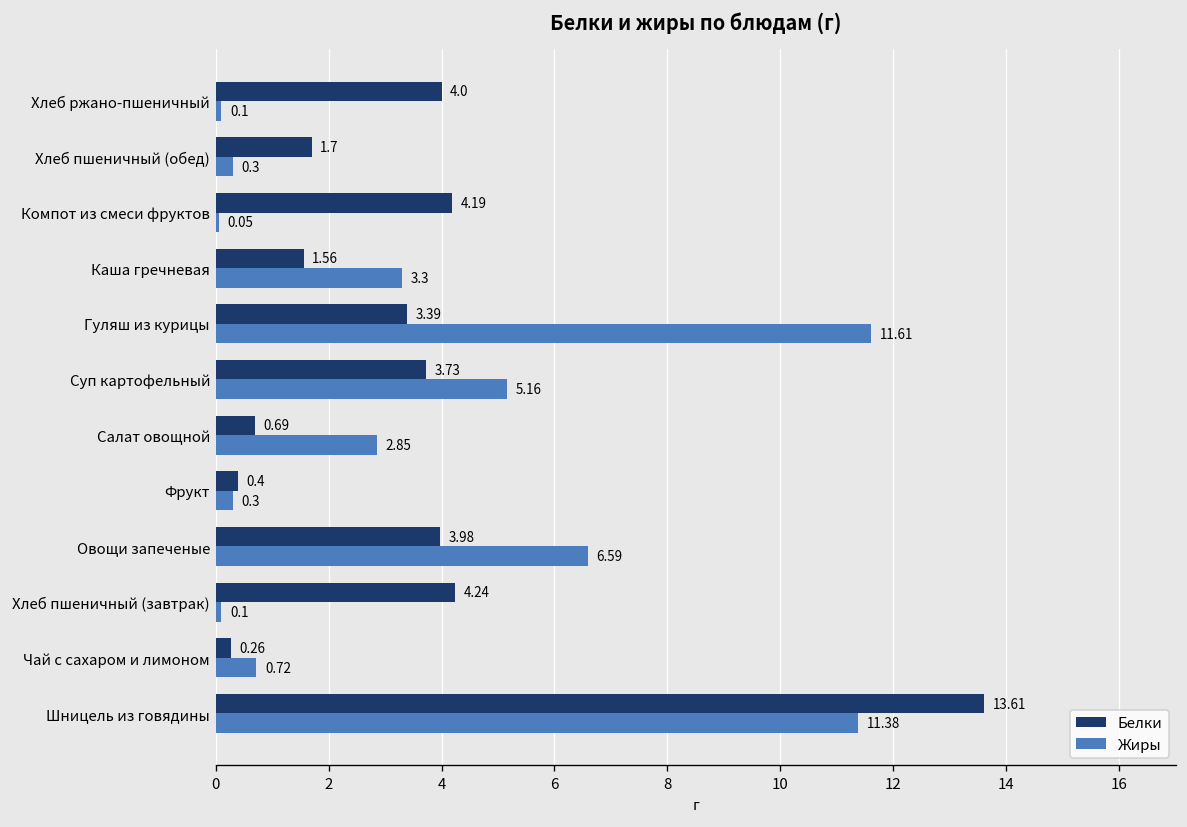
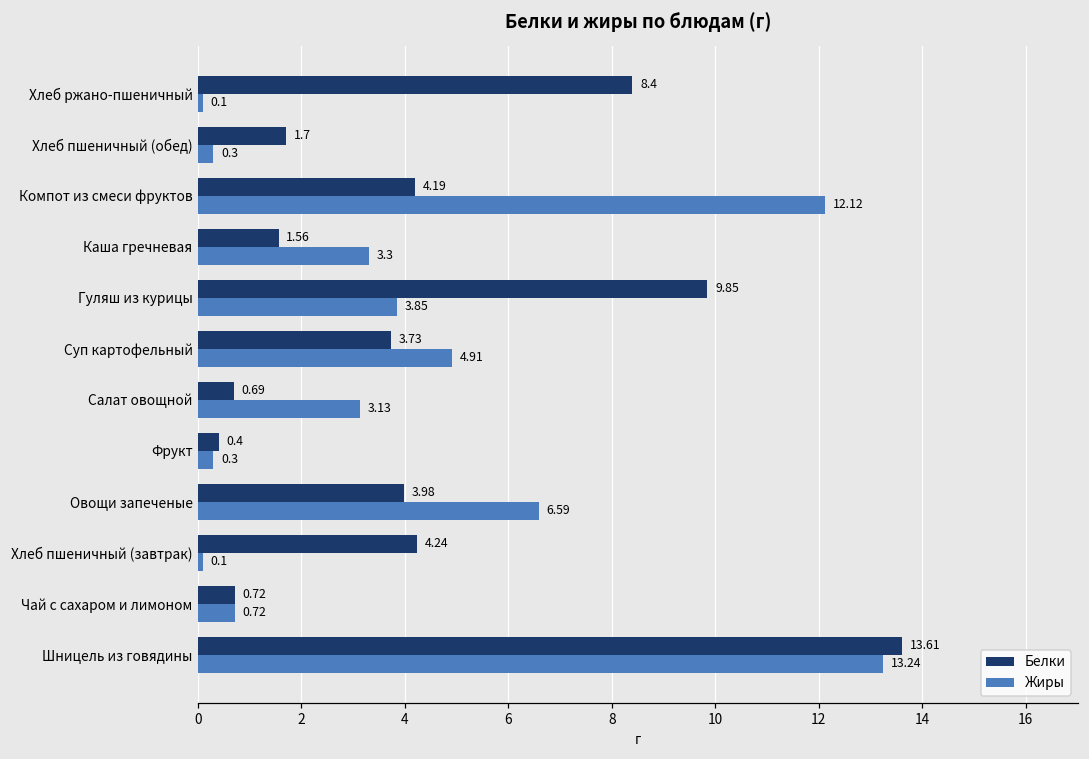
  {
    "Белки": {
-     "Хлеб ржано-пшеничный": 4.0,
+     "Хлеб ржано-пшеничный": 8.4,
      "Хлеб пшеничный (обед)": 1.7,
      "Компот из смеси фруктов": 4.19,
      "Каша гречневая": 1.56,
-     "Гуляш из курицы": 3.39,
+     "Гуляш из курицы": 9.85,
      "Суп картофельный": 3.73,
      "Салат овощной": 0.69,
      "Фрукт": 0.4,
      "Овощи запеченые": 3.98,
      "Хлеб пшеничный (завтрак)": 4.24,
-     "Чай с сахаром и лимоном": 0.26,
+     "Чай с сахаром и лимоном": 0.72,
      "Шницель из говядины": 13.61
    },
    "Жиры": {
      "Хлеб ржано-пшеничный": 0.1,
      "Хлеб пшеничный (обед)": 0.3,
-     "Компот из смеси фруктов": 0.05,
+     "Компот из смеси фруктов": 12.12,
      "Каша гречневая": 3.3,
-     "Гуляш из курицы": 11.61,
-     "Суп картофельный": 5.16,
-     "Салат овощной": 2.85,
+     "Гуляш из курицы": 3.85,
+     "Суп картофельный": 4.91,
+     "Салат овощной": 3.13,
      "Фрукт": 0.3,
      "Овощи запеченые": 6.59,
      "Хлеб пшеничный (завтрак)": 0.1,
      "Чай с сахаром и лимоном": 0.72,
-     "Шницель из говядины": 11.38
+     "Шницель из говядины": 13.24
    }
  }
